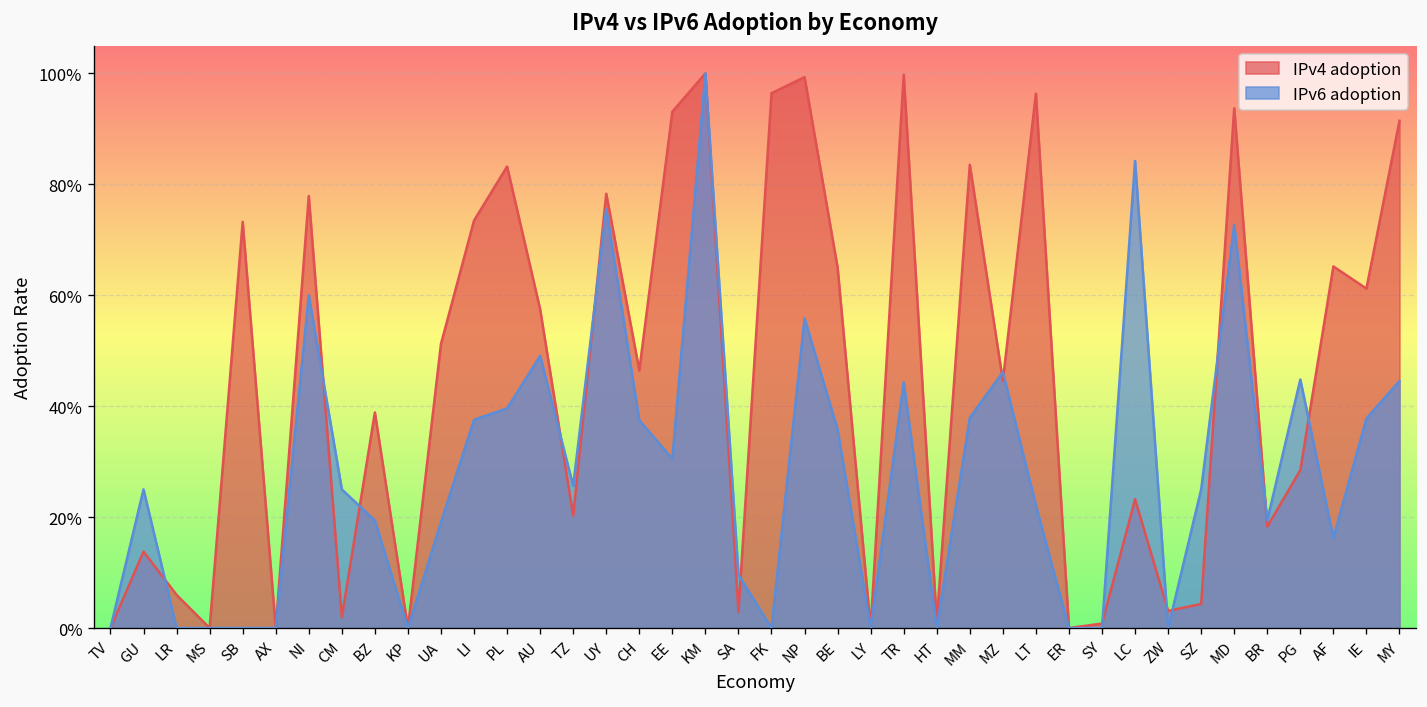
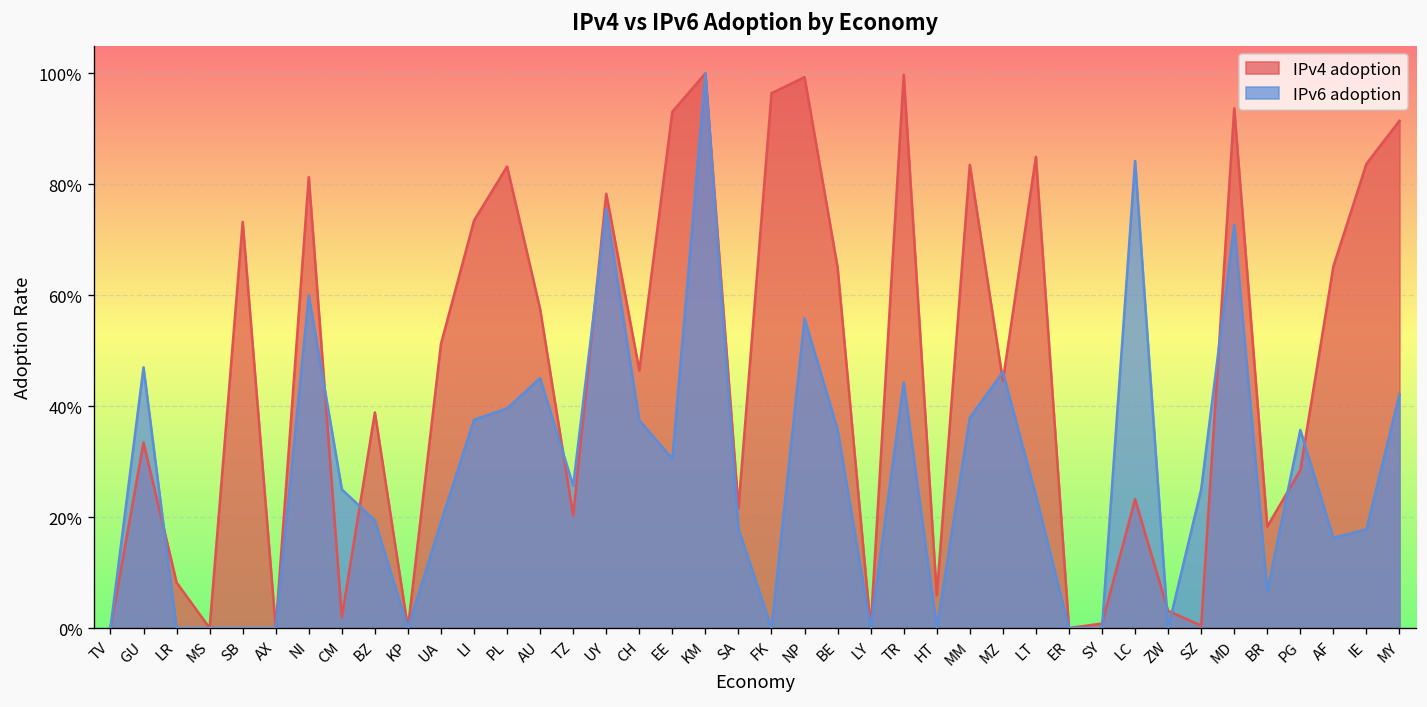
  {
    "IPv4 adoption": {
-     "GU": "14%",
-     "LR": "6%",
+     "GU": "33%",
+     "LR": "8%",
      "SB": "73%",
-     "NI": "78%",
+     "NI": "81%",
      "CM": "2%",
      "BZ": "39%",
      "UA": "51%",
      "LI": "73%",
      "PL": "83%",
      "AU": "57%",
      "TZ": "20%",
      "UY": "78%",
      "CH": "46%",
      "EE": "93%",
-     "SA": "3%",
+     "SA": "22%",
      "FK": "96%",
      "NP": "99%",
      "BE": "65%",
      "TR": "100%",
-     "HT": "1%",
+     "HT": "6%",
      "MM": "84%",
      "MZ": "45%",
-     "LT": "96%",
+     "LT": "85%",
      "SY": "1%",
      "LC": "23%",
      "ZW": "3%",
-     "SZ": "4%",
+     "SZ": "0%",
      "MD": "94%",
      "BR": "18%",
      "PG": "28%",
      "AF": "65%",
-     "IE": "61%",
+     "IE": "84%",
      "MY": "91%"
    },
    "IPv6 adoption": {
-     "GU": "25%",
+     "GU": "47%",
      "LR": "0%",
      "SB": "0%",
      "NI": "60%",
      "CM": "25%",
      "BZ": "19%",
      "UA": "19%",
      "LI": "38%",
      "PL": "40%",
-     "AU": "49%",
+     "AU": "45%",
      "TZ": "26%",
      "UY": "76%",
      "CH": "37%",
      "EE": "31%",
-     "SA": "10%",
+     "SA": "18%",
      "FK": "0%",
      "NP": "56%",
      "BE": "36%",
      "TR": "44%",
      "HT": "0%",
      "MM": "38%",
      "MZ": "46%",
-     "LT": "22%",
+     "LT": "24%",
      "SY": "0%",
      "LC": "84%",
      "ZW": "0%",
      "SZ": "25%",
      "MD": "73%",
-     "BR": "19%",
-     "PG": "45%",
+     "BR": "7%",
+     "PG": "36%",
      "AF": "16%",
-     "IE": "38%",
-     "MY": "45%"
+     "IE": "18%",
+     "MY": "42%"
    }
  }
